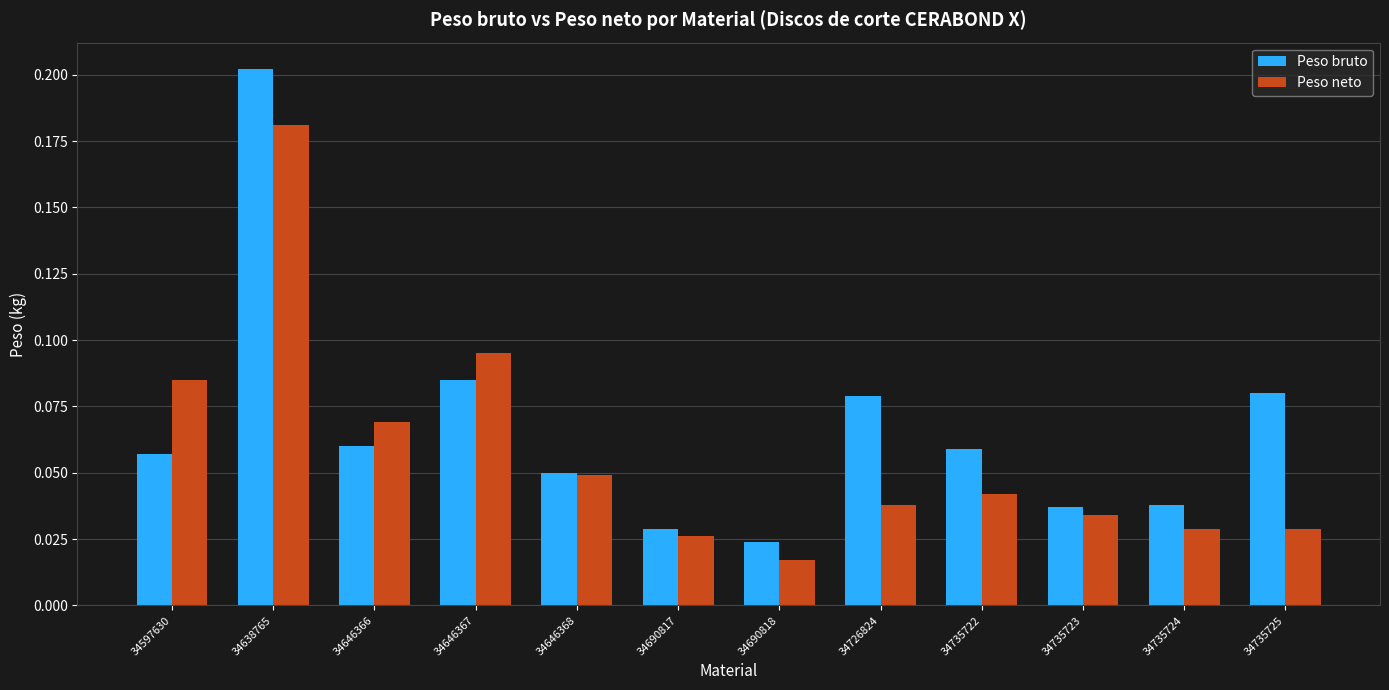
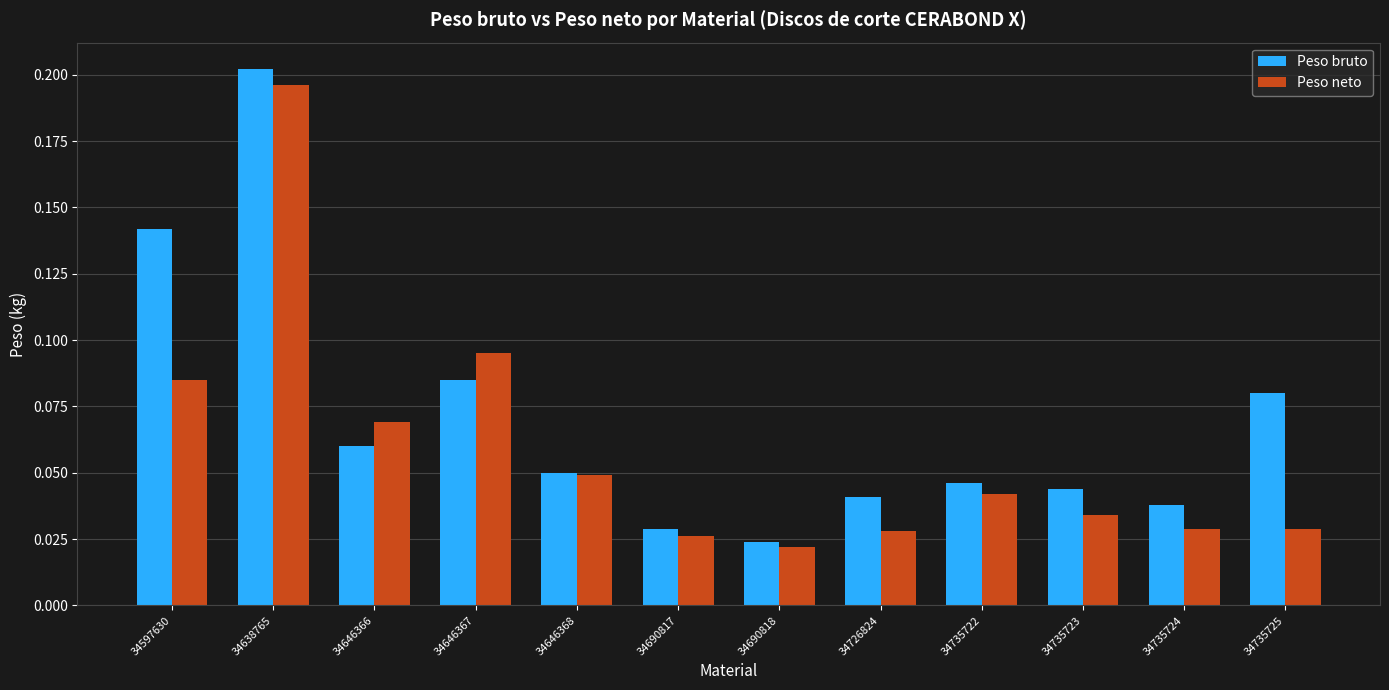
  {
    "Peso bruto": {
-     "34597630": 0.057,
+     "34597630": 0.142,
      "34638765": 0.202,
      "34646366": 0.060,
      "34646367": 0.085,
      "34646368": 0.050,
      "34690817": 0.029,
      "34690818": 0.024,
-     "34726824": 0.079,
-     "34735722": 0.059,
-     "34735723": 0.037,
+     "34726824": 0.041,
+     "34735722": 0.046,
+     "34735723": 0.044,
      "34735724": 0.038,
      "34735725": 0.080
    },
    "Peso neto": {
      "34597630": 0.085,
-     "34638765": 0.181,
+     "34638765": 0.196,
      "34646366": 0.069,
      "34646367": 0.095,
      "34646368": 0.049,
      "34690817": 0.026,
-     "34690818": 0.017,
-     "34726824": 0.038,
+     "34690818": 0.022,
+     "34726824": 0.028,
      "34735722": 0.042,
      "34735723": 0.034,
      "34735724": 0.029,
      "34735725": 0.029
    }
  }
